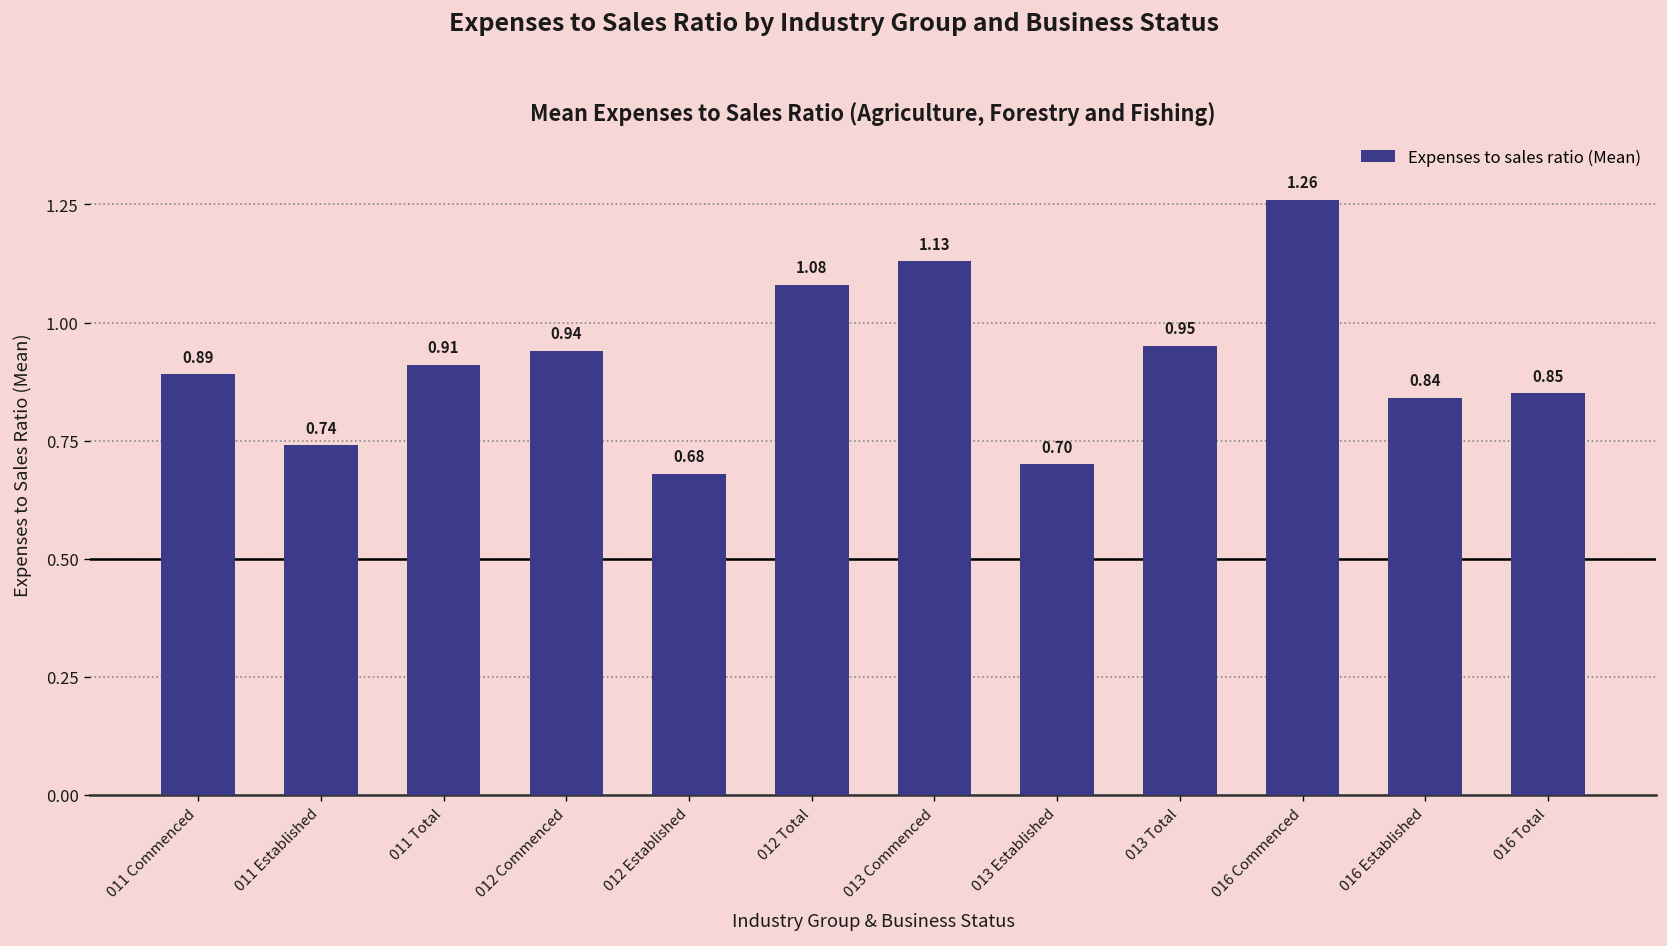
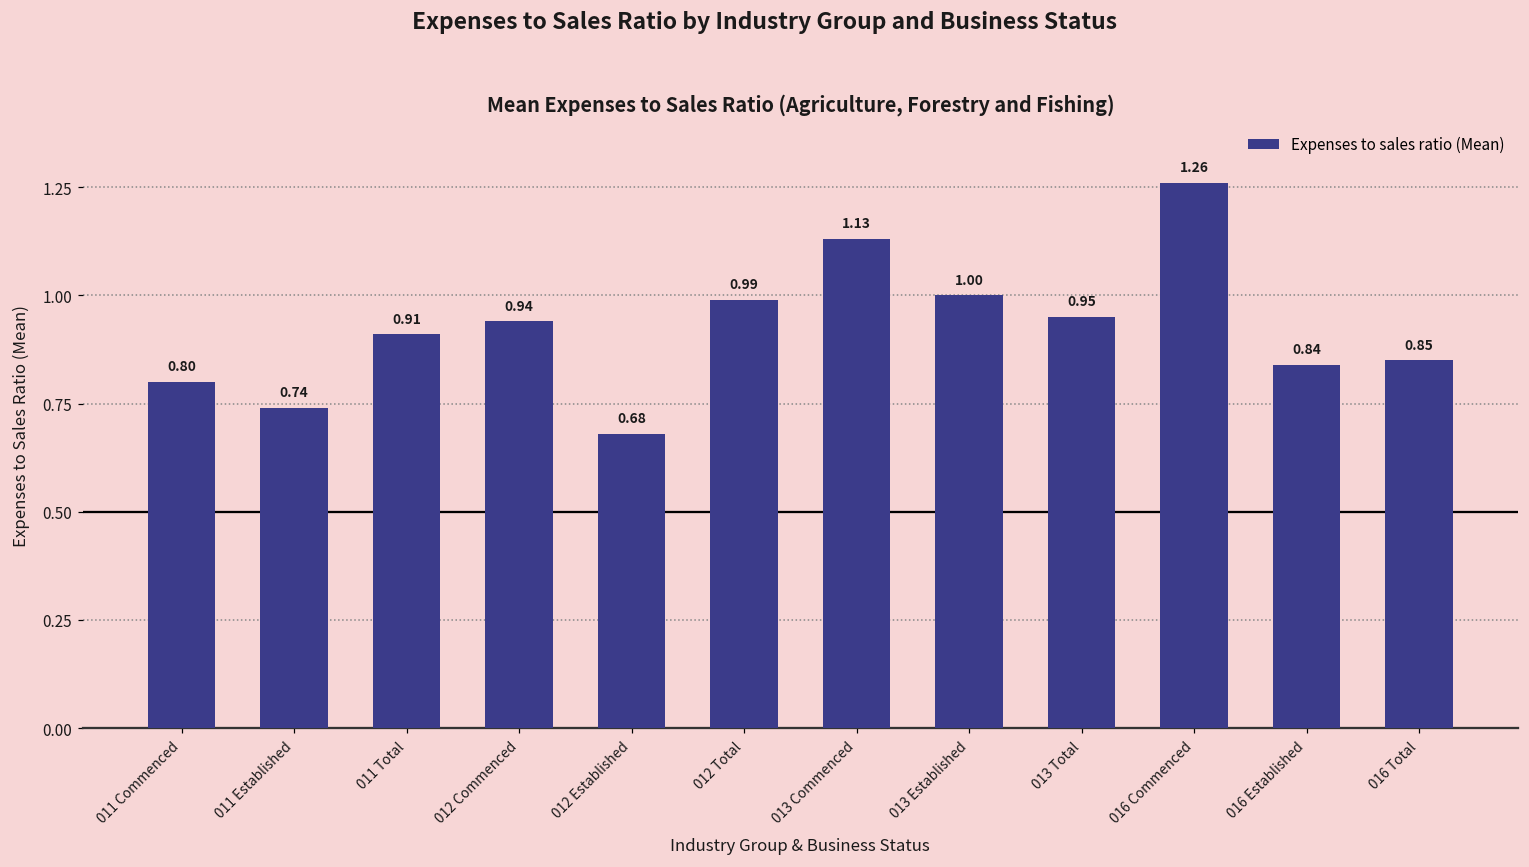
  {
-   "011 Commenced": 0.89,
+   "011 Commenced": 0.80,
    "011 Established": 0.74,
    "011 Total": 0.91,
    "012 Commenced": 0.94,
    "012 Established": 0.68,
-   "012 Total": 1.08,
+   "012 Total": 0.99,
    "013 Commenced": 1.13,
-   "013 Established": 0.70,
+   "013 Established": 1.00,
    "013 Total": 0.95,
    "016 Commenced": 1.26,
    "016 Established": 0.84,
    "016 Total": 0.85
  }
